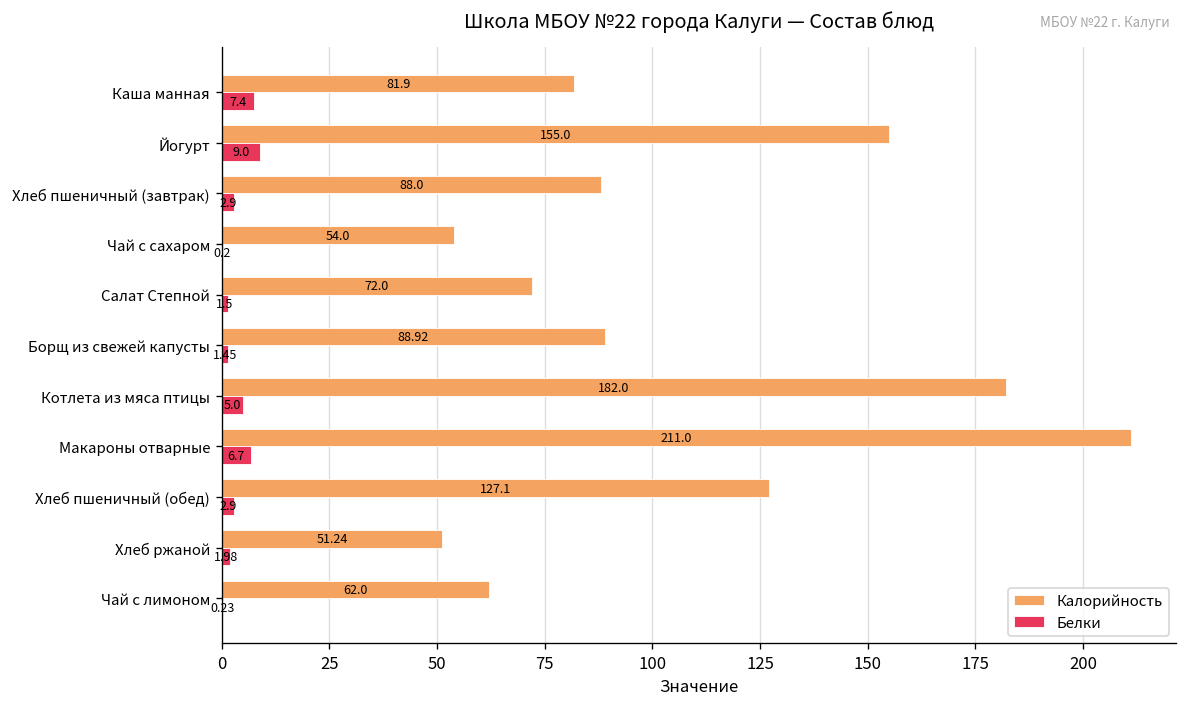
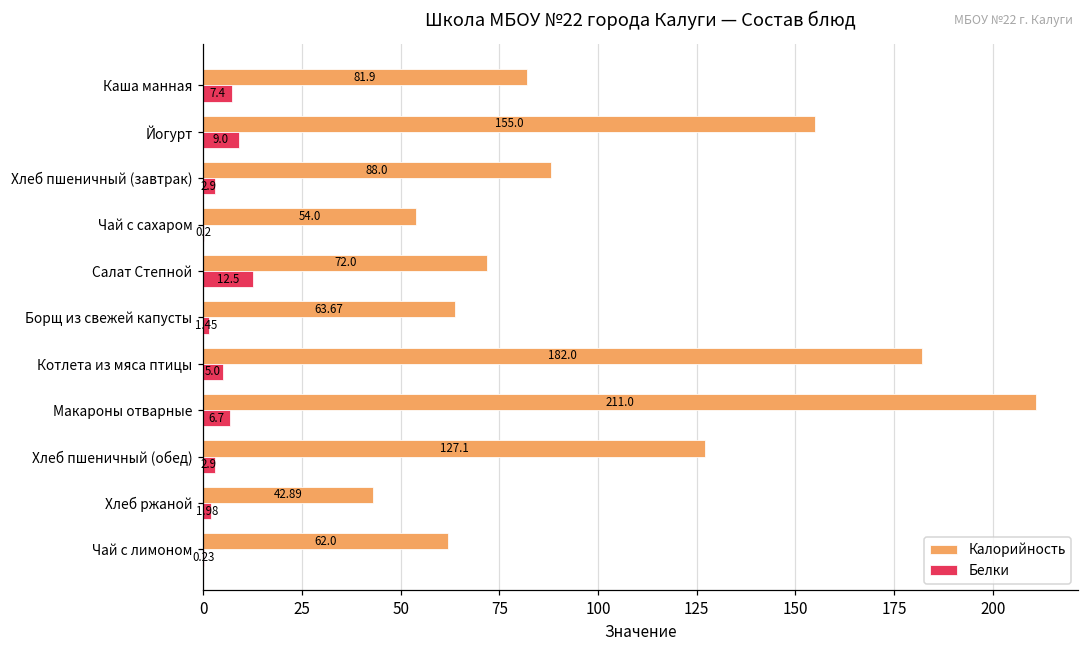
  {
    "Калорийность": {
      "Каша манная": 81.9,
      "Йогурт": 155.0,
      "Хлеб пшеничный (завтрак)": 88.0,
      "Чай с сахаром": 54.0,
      "Салат Степной": 72.0,
-     "Борщ из свежей капусты": 88.92,
+     "Борщ из свежей капусты": 63.67,
      "Котлета из мяса птицы": 182.0,
      "Макароны отварные": 211.0,
      "Хлеб пшеничный (обед)": 127.1,
-     "Хлеб ржаной": 51.24,
+     "Хлеб ржаной": 42.89,
      "Чай с лимоном": 62.0
    },
    "Белки": {
      "Каша манная": 7.4,
      "Йогурт": 9.0,
      "Хлеб пшеничный (завтрак)": 2.9,
      "Чай с сахаром": 0.2,
-     "Салат Степной": 1.5,
+     "Салат Степной": 12.5,
      "Борщ из свежей капусты": 1.45,
      "Котлета из мяса птицы": 5.0,
      "Макароны отварные": 6.7,
      "Хлеб пшеничный (обед)": 2.9,
      "Хлеб ржаной": 1.98,
      "Чай с лимоном": 0.23
    }
  }
